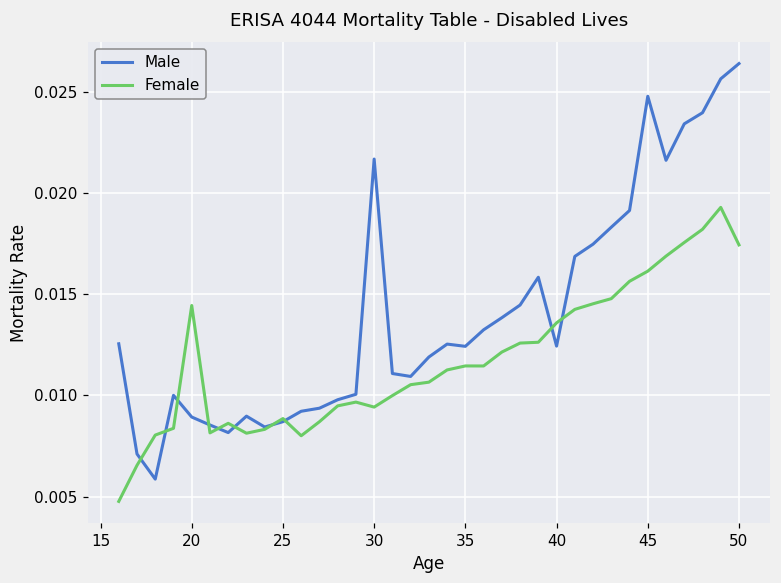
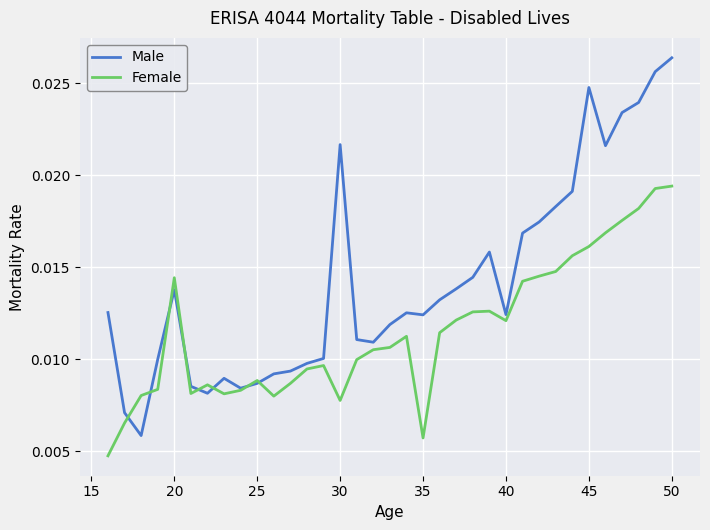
  {
    "Male": {
-     "20": 0.0089,
+     "20": 0.0138,
      "25": 0.0087,
      "30": 0.0217,
      "35": 0.0124,
      "40": 0.0124,
      "45": 0.0248,
      "50": 0.0264
    },
    "Female": {
      "20": 0.0144,
      "25": 0.0089,
-     "30": 0.0094,
-     "35": 0.0115,
-     "40": 0.0136,
+     "30": 0.0078,
+     "35": 0.0057,
+     "40": 0.0121,
      "45": 0.0161,
-     "50": 0.0174
+     "50": 0.0194
    }
  }
